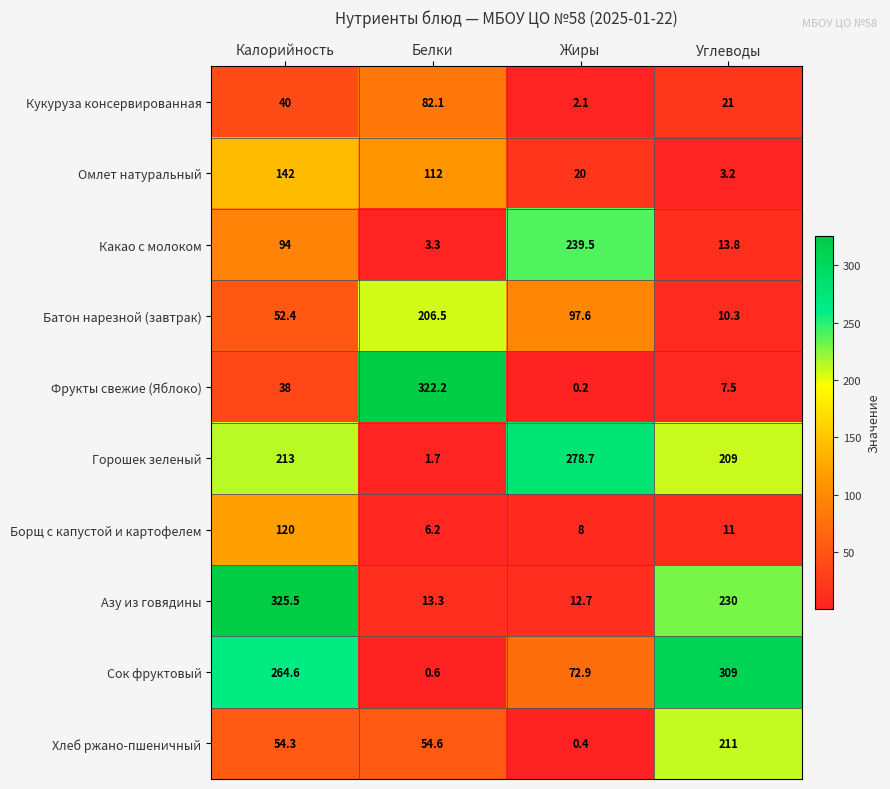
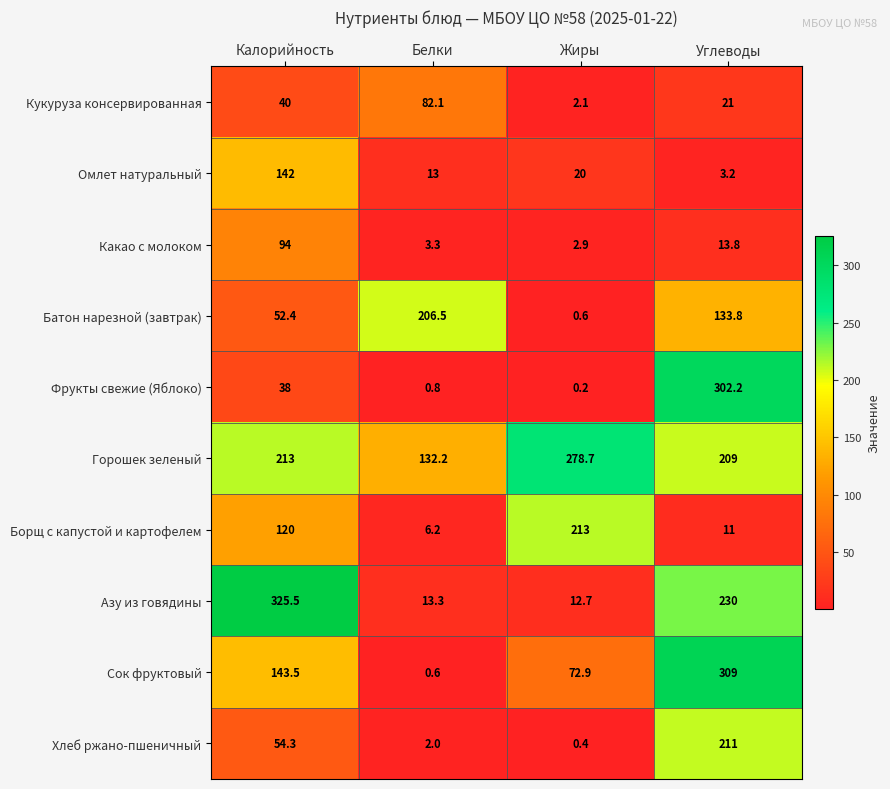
  {
    "Кукуруза консервированная": {
      "Калорийность": 40,
      "Белки": 82.1,
      "Жиры": 2.1,
      "Углеводы": 21
    },
    "Омлет натуральный": {
      "Калорийность": 142,
-     "Белки": 112,
+     "Белки": 13,
      "Жиры": 20,
      "Углеводы": 3.2
    },
    "Какао с молоком": {
      "Калорийность": 94,
      "Белки": 3.3,
-     "Жиры": 239.5,
+     "Жиры": 2.9,
      "Углеводы": 13.8
    },
    "Батон нарезной (завтрак)": {
      "Калорийность": 52.4,
      "Белки": 206.5,
-     "Жиры": 97.6,
-     "Углеводы": 10.3
+     "Жиры": 0.6,
+     "Углеводы": 133.8
    },
    "Фрукты свежие (Яблоко)": {
      "Калорийность": 38,
-     "Белки": 322.2,
+     "Белки": 0.8,
      "Жиры": 0.2,
-     "Углеводы": 7.5
+     "Углеводы": 302.2
    },
    "Горошек зеленый": {
      "Калорийность": 213,
-     "Белки": 1.7,
+     "Белки": 132.2,
      "Жиры": 278.7,
      "Углеводы": 209
    },
    "Борщ с капустой и картофелем": {
      "Калорийность": 120,
      "Белки": 6.2,
-     "Жиры": 8,
+     "Жиры": 213,
      "Углеводы": 11
    },
    "Азу из говядины": {
      "Калорийность": 325.5,
      "Белки": 13.3,
      "Жиры": 12.7,
      "Углеводы": 230
    },
    "Сок фруктовый": {
-     "Калорийность": 264.6,
+     "Калорийность": 143.5,
      "Белки": 0.6,
      "Жиры": 72.9,
      "Углеводы": 309
    },
    "Хлеб ржано-пшеничный": {
      "Калорийность": 54.3,
-     "Белки": 54.6,
+     "Белки": 2.0,
      "Жиры": 0.4,
      "Углеводы": 211
    }
  }
